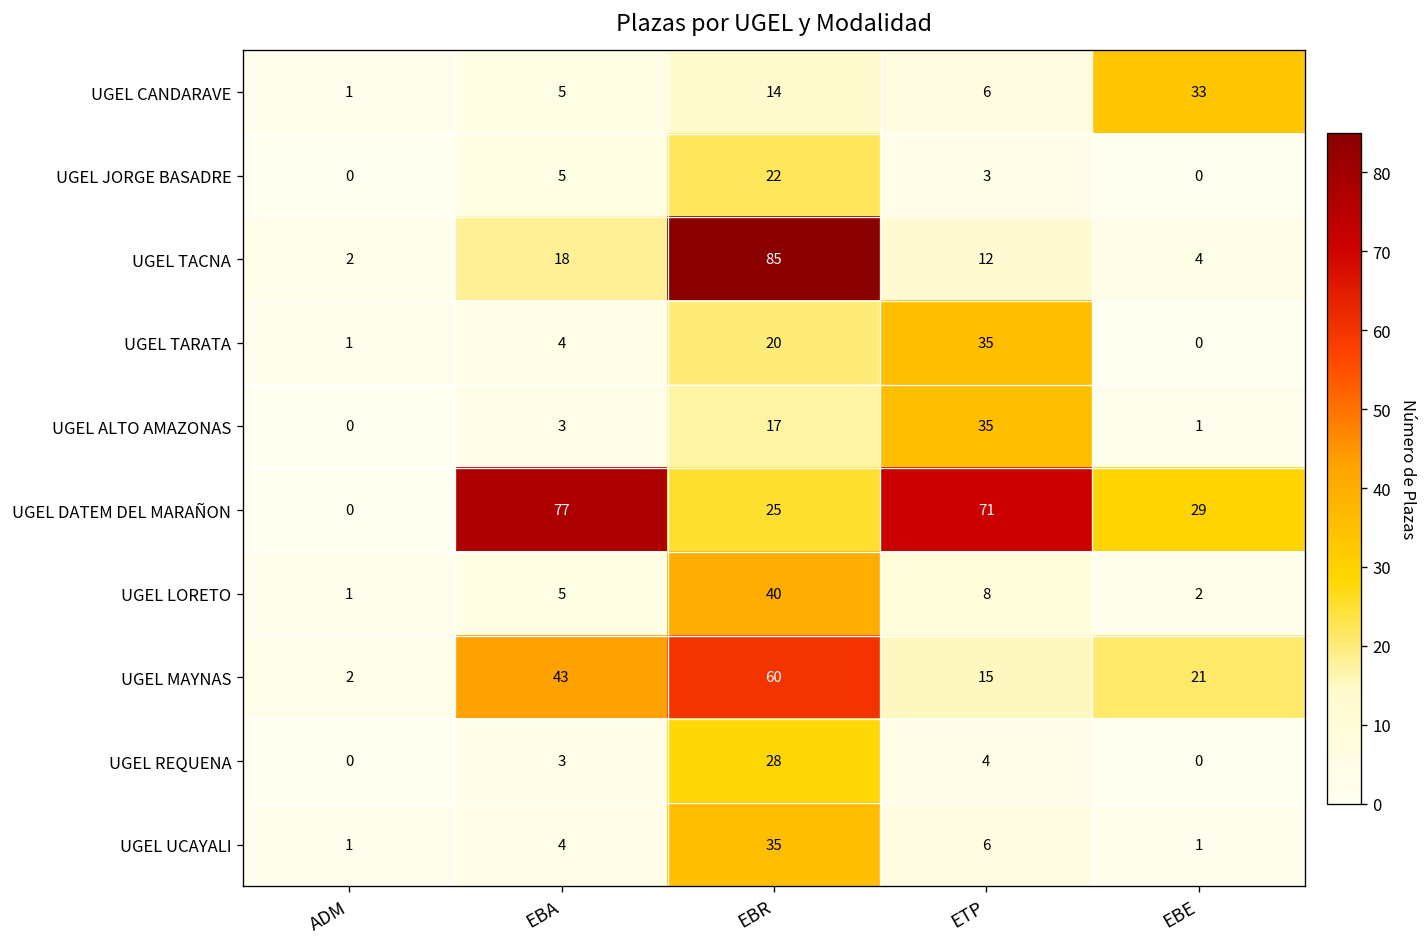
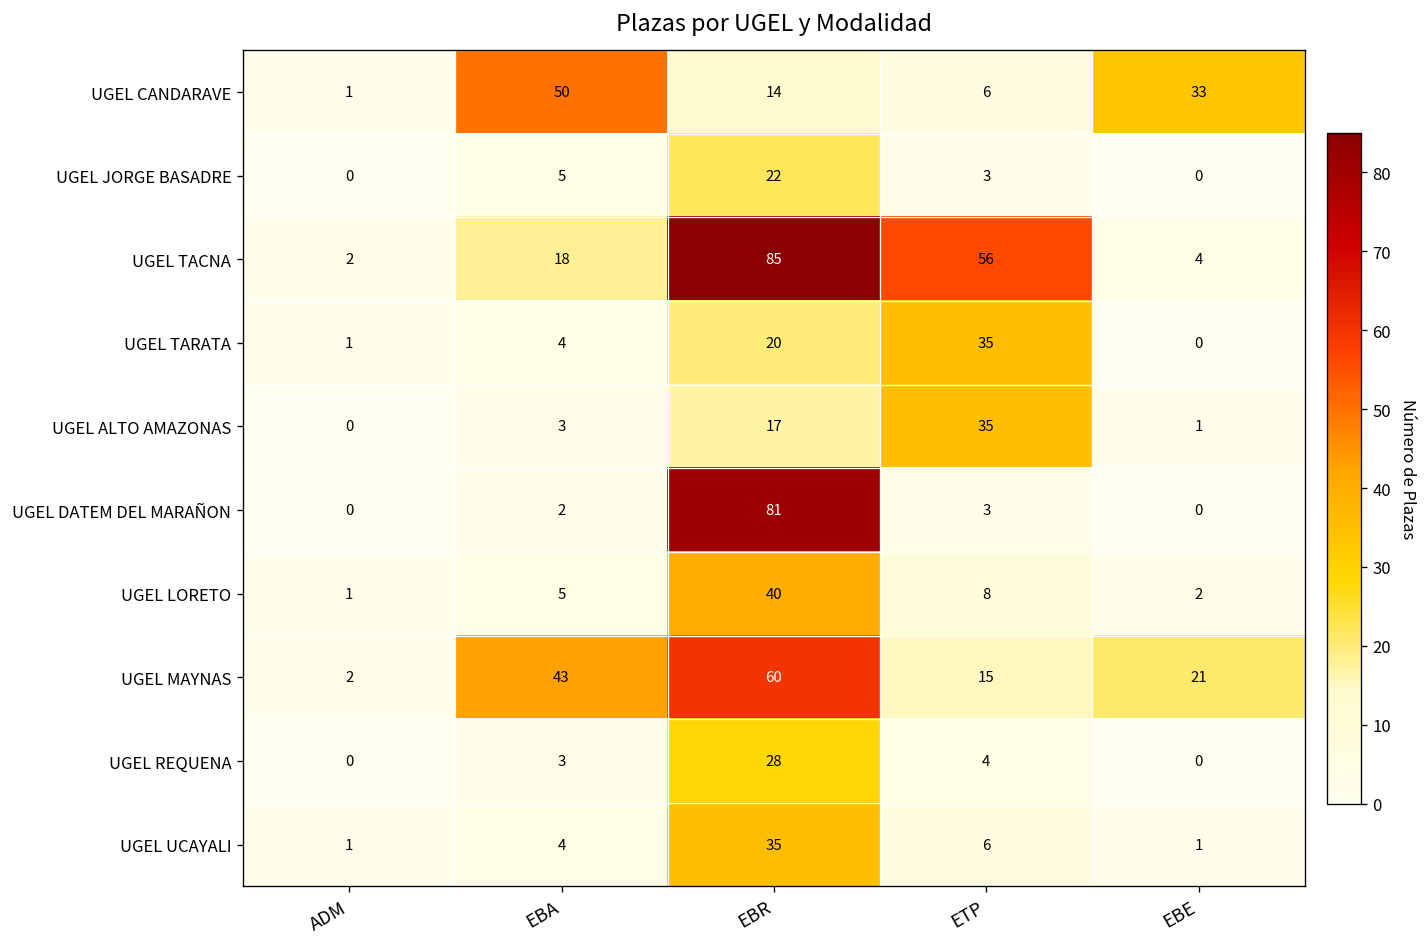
  {
    "UGEL CANDARAVE": {
      "ADM": 1,
-     "EBA": 5,
+     "EBA": 50,
      "EBR": 14,
      "ETP": 6,
      "EBE": 33
    },
    "UGEL JORGE BASADRE": {
      "ADM": 0,
      "EBA": 5,
      "EBR": 22,
      "ETP": 3,
      "EBE": 0
    },
    "UGEL TACNA": {
      "ADM": 2,
      "EBA": 18,
      "EBR": 85,
-     "ETP": 12,
+     "ETP": 56,
      "EBE": 4
    },
    "UGEL TARATA": {
      "ADM": 1,
      "EBA": 4,
      "EBR": 20,
      "ETP": 35,
      "EBE": 0
    },
    "UGEL ALTO AMAZONAS": {
      "ADM": 0,
      "EBA": 3,
      "EBR": 17,
      "ETP": 35,
      "EBE": 1
    },
    "UGEL DATEM DEL MARAÑON": {
      "ADM": 0,
-     "EBA": 77,
-     "EBR": 25,
-     "ETP": 71,
-     "EBE": 29
+     "EBA": 2,
+     "EBR": 81,
+     "ETP": 3,
+     "EBE": 0
    },
    "UGEL LORETO": {
      "ADM": 1,
      "EBA": 5,
      "EBR": 40,
      "ETP": 8,
      "EBE": 2
    },
    "UGEL MAYNAS": {
      "ADM": 2,
      "EBA": 43,
      "EBR": 60,
      "ETP": 15,
      "EBE": 21
    },
    "UGEL REQUENA": {
      "ADM": 0,
      "EBA": 3,
      "EBR": 28,
      "ETP": 4,
      "EBE": 0
    },
    "UGEL UCAYALI": {
      "ADM": 1,
      "EBA": 4,
      "EBR": 35,
      "ETP": 6,
      "EBE": 1
    }
  }
